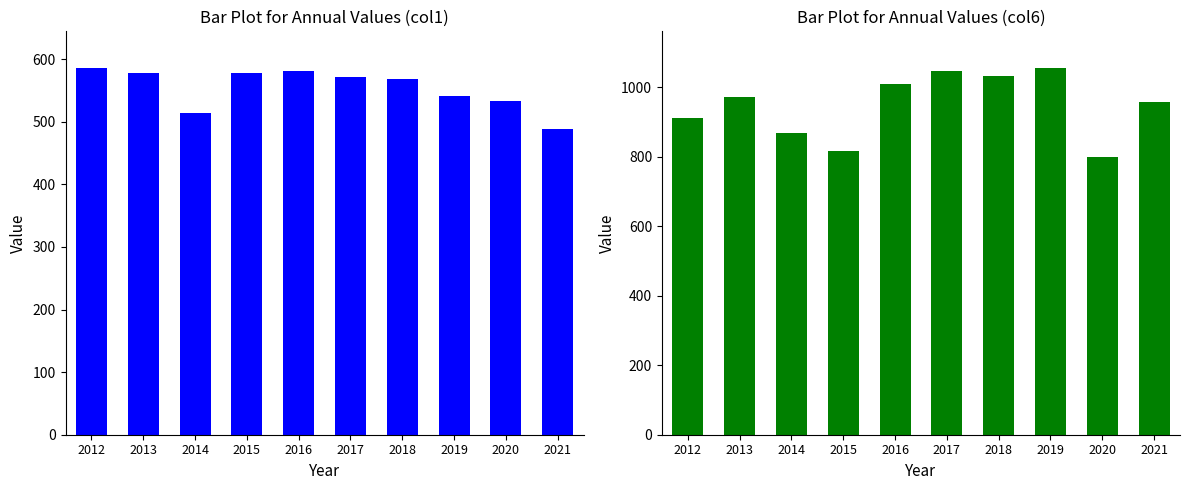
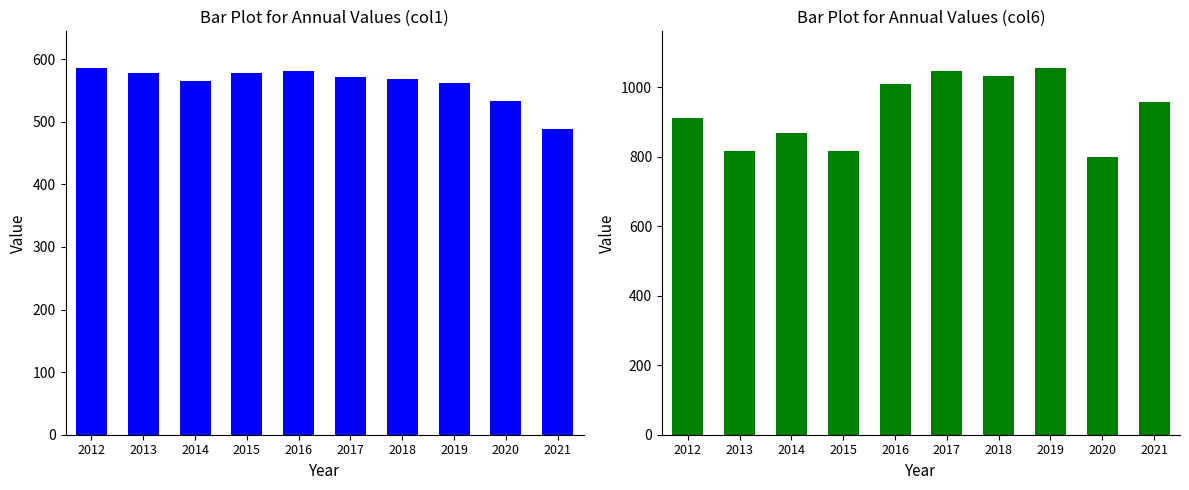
  {
    "Bar Plot for Annual Values (col1)": {
      "2012": 590,
      "2013": 580,
-     "2014": 510,
+     "2014": 570,
      "2015": 580,
      "2016": 580,
      "2017": 570,
      "2018": 570,
-     "2019": 540,
+     "2019": 560,
      "2020": 530,
      "2021": 490
    },
    "Bar Plot for Annual Values (col6)": {
      "2012": 910,
-     "2013": 970,
+     "2013": 820,
      "2014": 870,
      "2015": 820,
      "2016": 1010,
      "2017": 1050,
      "2018": 1030,
      "2019": 1060,
      "2020": 800,
      "2021": 960
    }
  }
